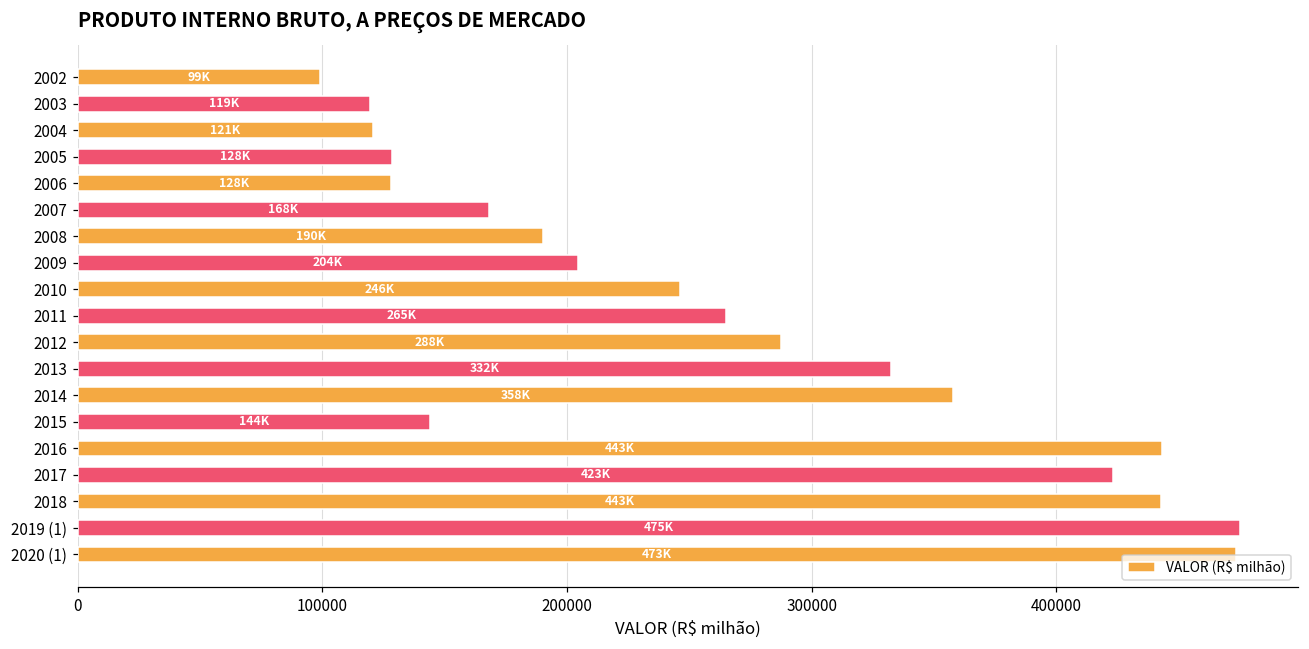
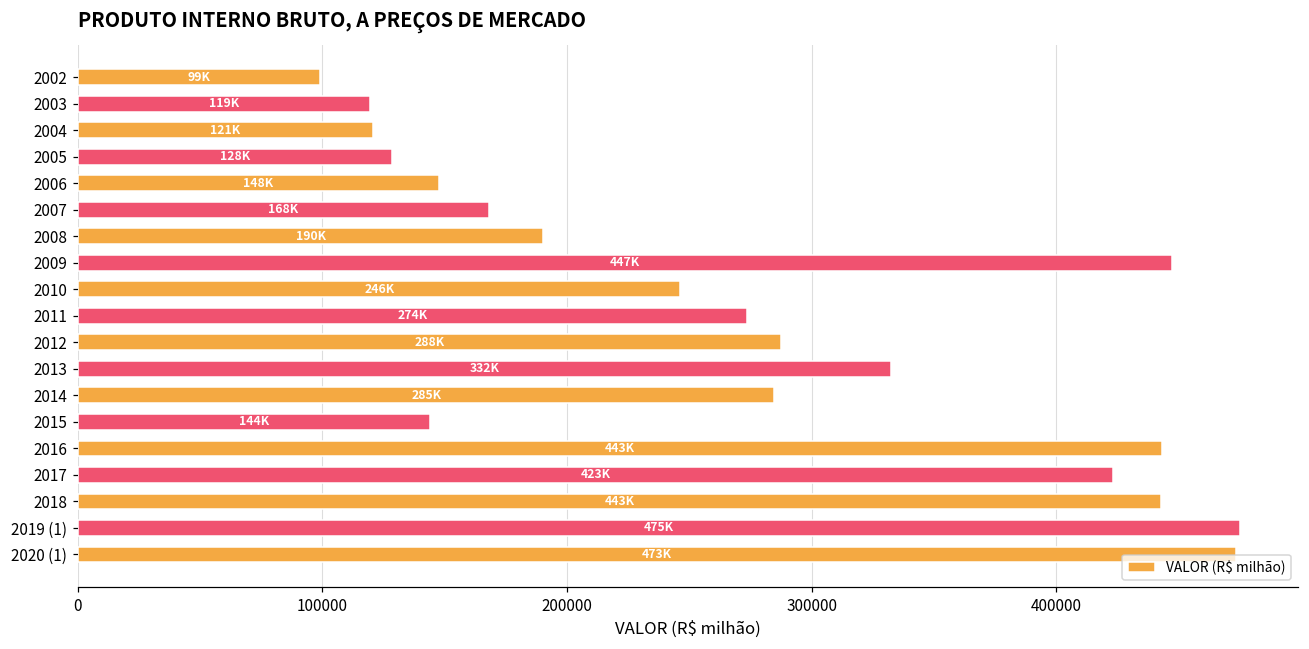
  {
    "2002": "99K",
    "2003": "119K",
    "2004": "121K",
    "2005": "128K",
-   "2006": "128K",
+   "2006": "148K",
    "2007": "168K",
    "2008": "190K",
-   "2009": "204K",
+   "2009": "447K",
    "2010": "246K",
-   "2011": "265K",
+   "2011": "274K",
    "2012": "288K",
    "2013": "332K",
-   "2014": "358K",
+   "2014": "285K",
    "2015": "144K",
    "2016": "443K",
    "2017": "423K",
    "2018": "443K",
    "2019 (1)": "475K",
    "2020 (1)": "473K"
  }
